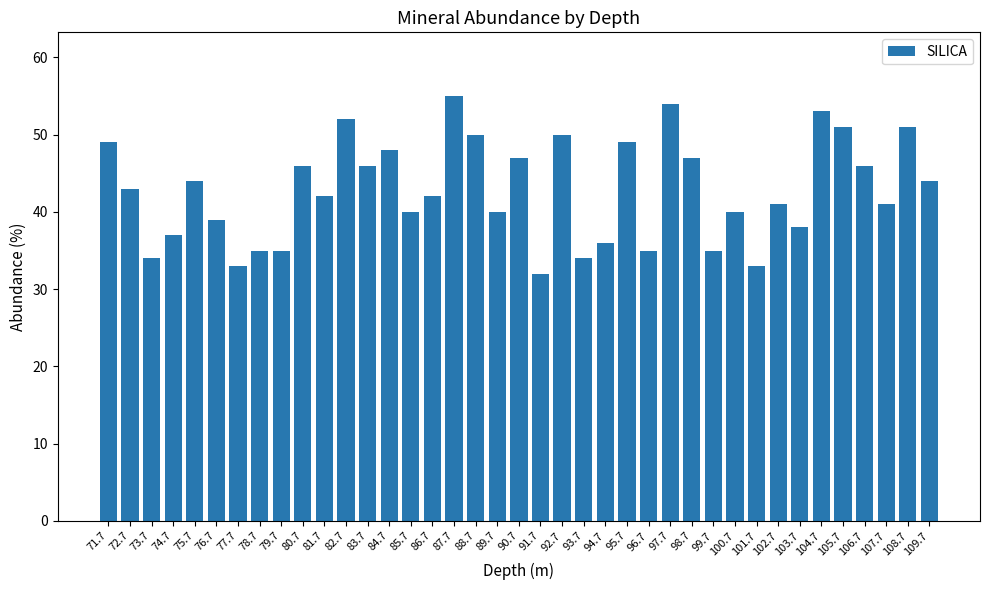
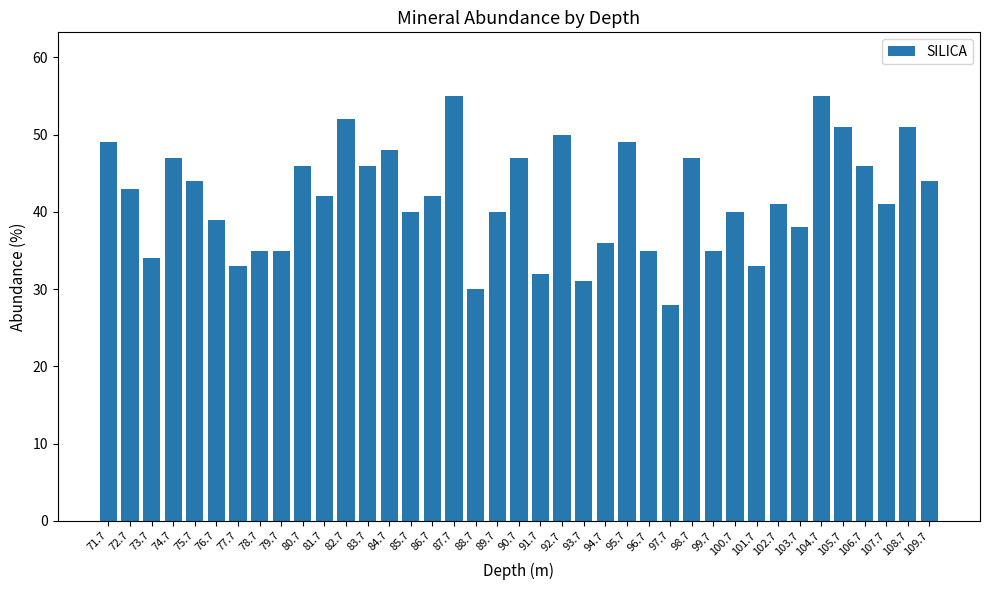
  {
    "71.7": 49,
    "72.7": 43,
    "73.7": 34,
-   "74.7": 37,
+   "74.7": 47,
    "75.7": 44,
    "76.7": 39,
    "77.7": 33,
    "78.7": 35,
    "79.7": 35,
    "80.7": 46,
    "81.7": 42,
    "82.7": 52,
    "83.7": 46,
    "84.7": 48,
    "85.7": 40,
    "86.7": 42,
    "87.7": 55,
-   "88.7": 50,
+   "88.7": 30,
    "89.7": 40,
    "90.7": 47,
    "91.7": 32,
    "92.7": 50,
-   "93.7": 34,
+   "93.7": 31,
    "94.7": 36,
    "95.7": 49,
    "96.7": 35,
-   "97.7": 54,
+   "97.7": 28,
    "98.7": 47,
    "99.7": 35,
    "100.7": 40,
    "101.7": 33,
    "102.7": 41,
    "103.7": 38,
-   "104.7": 53,
+   "104.7": 55,
    "105.7": 51,
    "106.7": 46,
    "107.7": 41,
    "108.7": 51,
    "109.7": 44
  }
